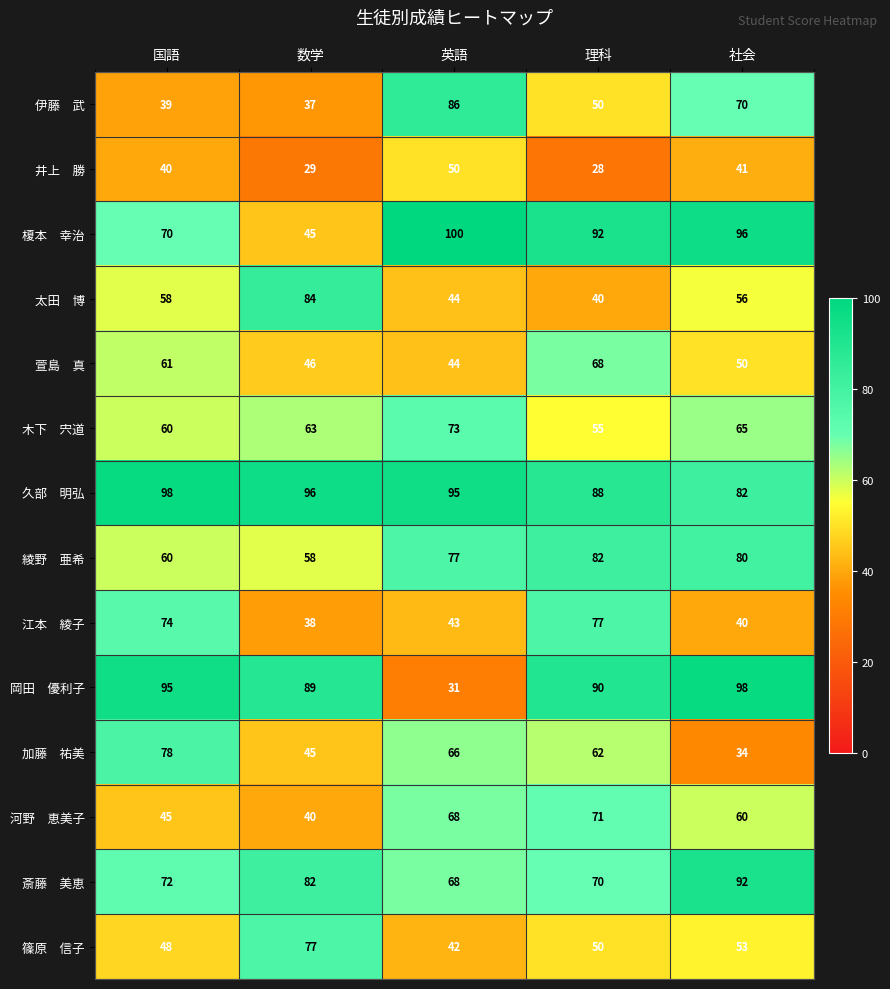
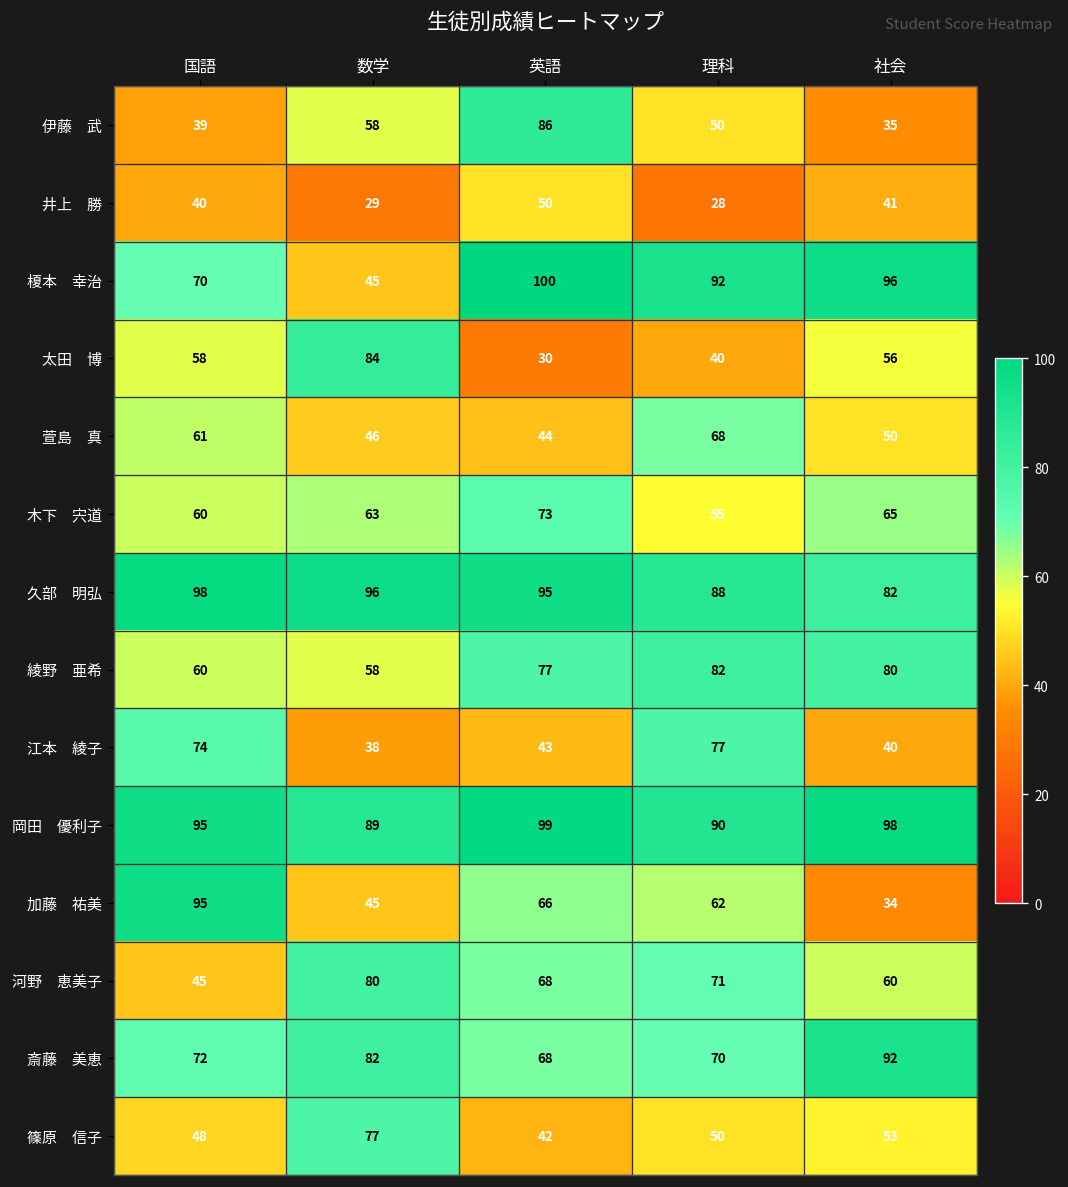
  {
    "伊藤 武": {
      "国語": 39,
-     "数学": 37,
+     "数学": 58,
      "英語": 86,
      "理科": 50,
-     "社会": 70
+     "社会": 35
    },
    "井上 勝": {
      "国語": 40,
      "数学": 29,
      "英語": 50,
      "理科": 28,
      "社会": 41
    },
    "榎本 幸治": {
      "国語": 70,
      "数学": 45,
      "英語": 100,
      "理科": 92,
      "社会": 96
    },
    "太田 博": {
      "国語": 58,
      "数学": 84,
-     "英語": 44,
+     "英語": 30,
      "理科": 40,
      "社会": 56
    },
    "萱島 真": {
      "国語": 61,
      "数学": 46,
      "英語": 44,
      "理科": 68,
      "社会": 50
    },
    "木下 宍道": {
      "国語": 60,
      "数学": 63,
      "英語": 73,
      "理科": 55,
      "社会": 65
    },
    "久部 明弘": {
      "国語": 98,
      "数学": 96,
      "英語": 95,
      "理科": 88,
      "社会": 82
    },
    "綾野 亜希": {
      "国語": 60,
      "数学": 58,
      "英語": 77,
      "理科": 82,
      "社会": 80
    },
    "江本 綾子": {
      "国語": 74,
      "数学": 38,
      "英語": 43,
      "理科": 77,
      "社会": 40
    },
    "岡田 優利子": {
      "国語": 95,
      "数学": 89,
-     "英語": 31,
+     "英語": 99,
      "理科": 90,
      "社会": 98
    },
    "加藤 祐美": {
-     "国語": 78,
+     "国語": 95,
      "数学": 45,
      "英語": 66,
      "理科": 62,
      "社会": 34
    },
    "河野 恵美子": {
      "国語": 45,
-     "数学": 40,
+     "数学": 80,
      "英語": 68,
      "理科": 71,
      "社会": 60
    },
    "斎藤 美恵": {
      "国語": 72,
      "数学": 82,
      "英語": 68,
      "理科": 70,
      "社会": 92
    },
    "篠原 信子": {
      "国語": 48,
      "数学": 77,
      "英語": 42,
      "理科": 50,
      "社会": 53
    }
  }
